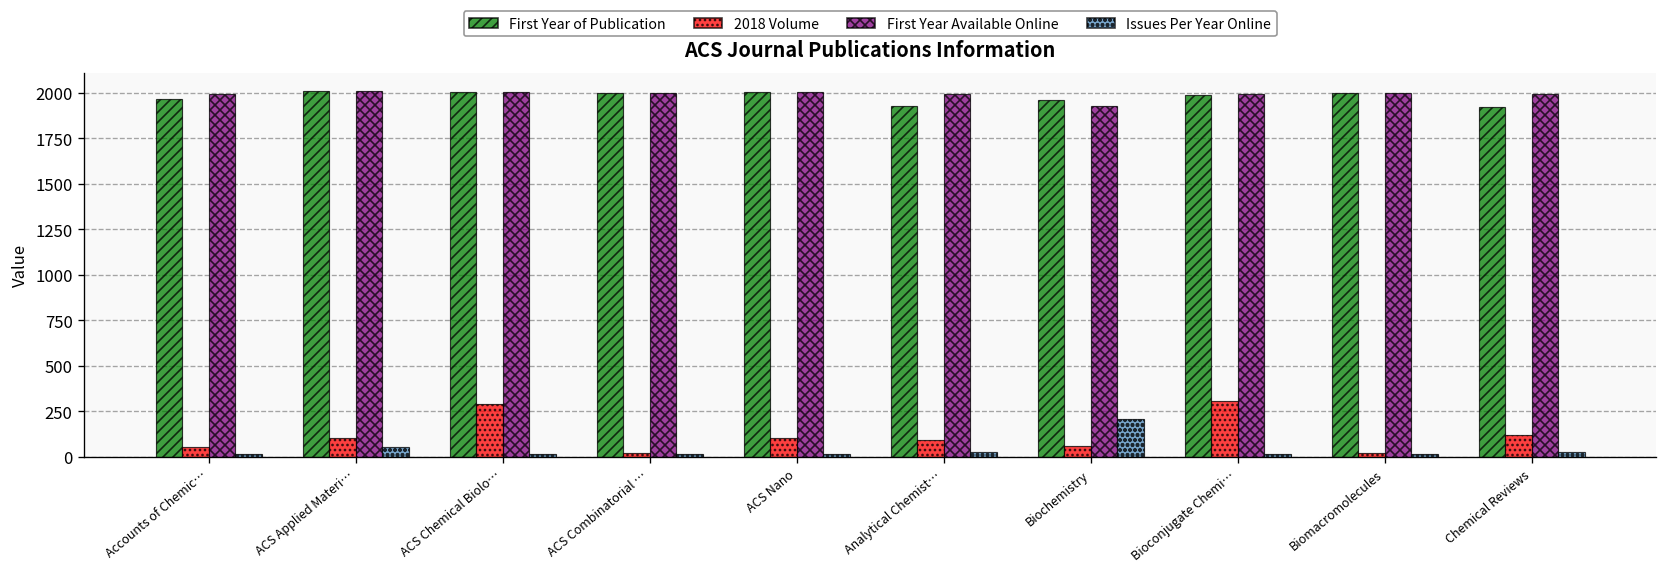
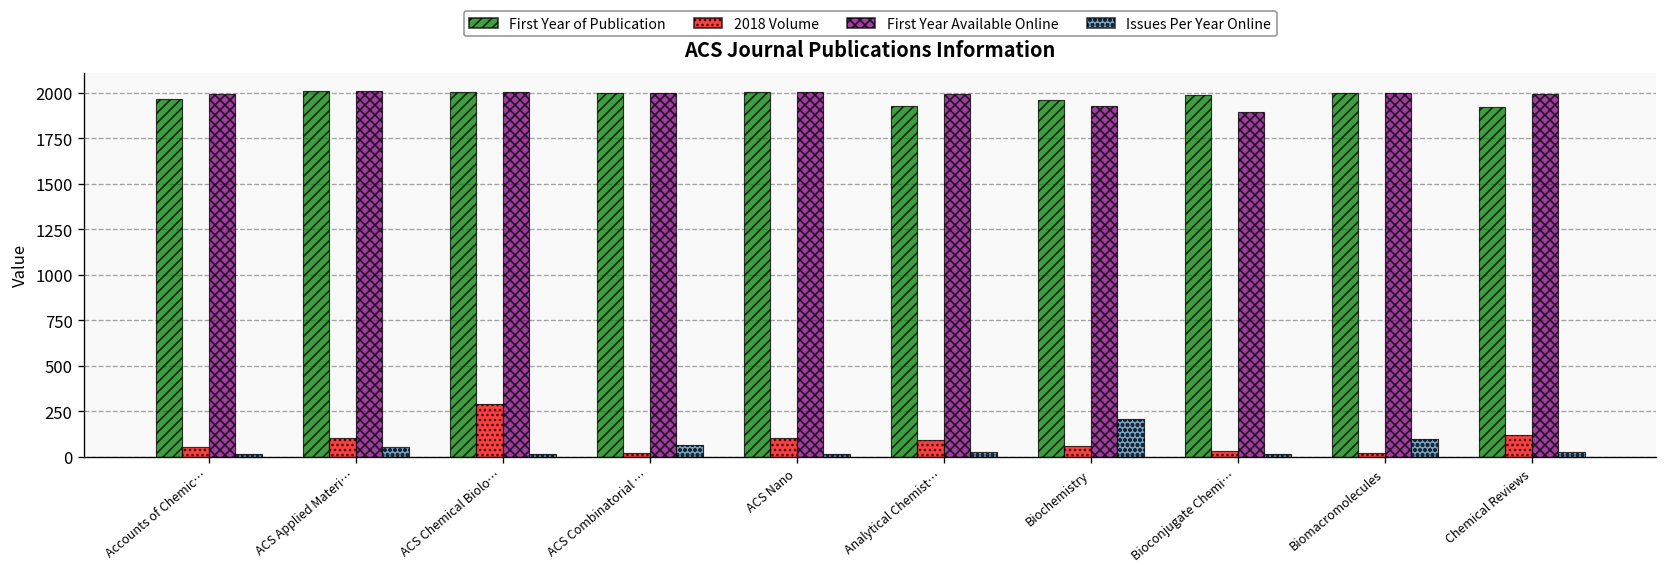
  {
    "First Year of Publication": {
      "Accounts of Chemic…": 1970,
      "ACS Applied Materi…": 2010,
      "ACS Chemical Biolo…": 2010,
      "ACS Combinatorial …": 2000,
      "ACS Nano": 2010,
      "Analytical Chemist…": 1930,
      "Biochemistry": 1960,
      "Bioconjugate Chemi…": 1990,
      "Biomacromolecules": 2000,
      "Chemical Reviews": 1930
    },
    "2018 Volume": {
      "Accounts of Chemic…": 50,
      "ACS Applied Materi…": 100,
      "ACS Chemical Biolo…": 290,
      "ACS Combinatorial …": 20,
      "ACS Nano": 100,
      "Analytical Chemist…": 90,
      "Biochemistry": 60,
-     "Bioconjugate Chemi…": 310,
+     "Bioconjugate Chemi…": 30,
      "Biomacromolecules": 20,
      "Chemical Reviews": 120
    },
    "First Year Available Online": {
      "Accounts of Chemic…": 2000,
      "ACS Applied Materi…": 2010,
      "ACS Chemical Biolo…": 2010,
      "ACS Combinatorial …": 2000,
      "ACS Nano": 2010,
      "Analytical Chemist…": 2000,
      "Biochemistry": 1930,
-     "Bioconjugate Chemi…": 2000,
+     "Bioconjugate Chemi…": 1890,
      "Biomacromolecules": 2000,
      "Chemical Reviews": 2000
    },
    "Issues Per Year Online": {
      "ACS Applied Materi…": 50,
-     "ACS Combinatorial …": 10,
+     "ACS Combinatorial …": 70,
      "Analytical Chemist…": 20,
      "Biochemistry": 210,
-     "Biomacromolecules": 10,
+     "Biomacromolecules": 100,
      "Chemical Reviews": 20
    }
  }
